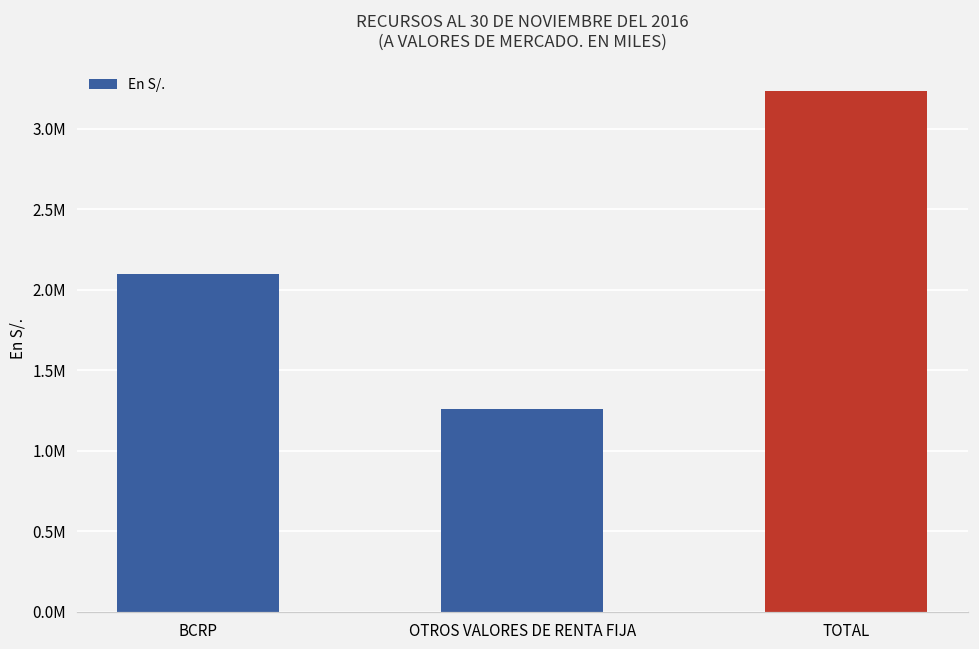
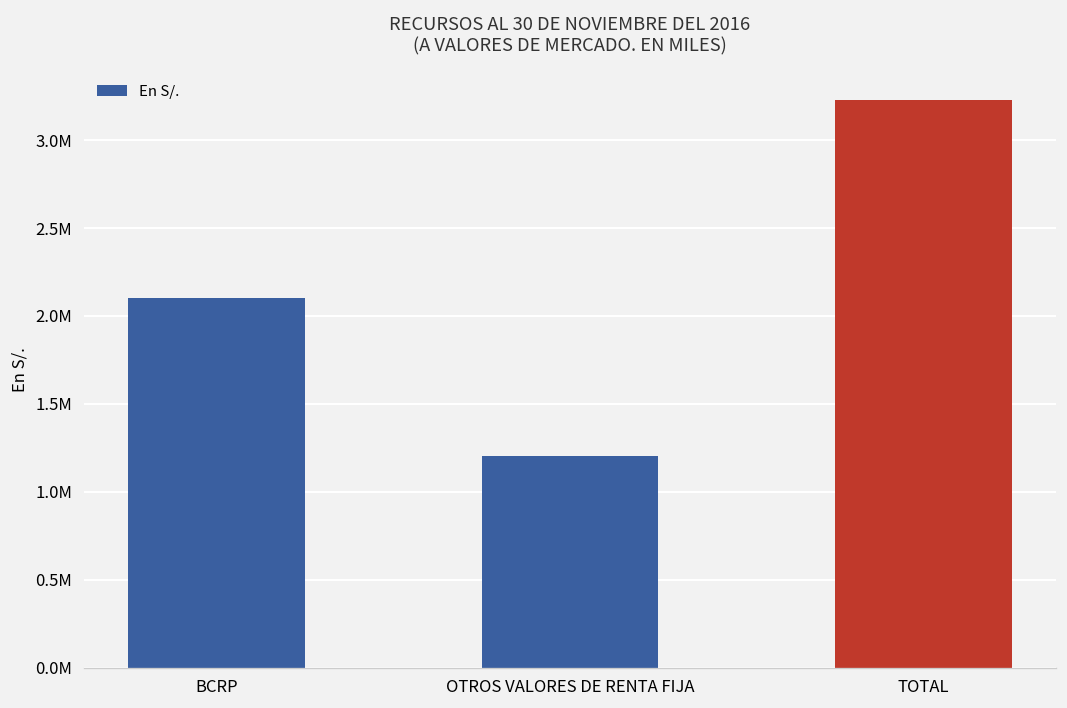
  {
    "BCRP": 2100000,
-   "OTROS VALORES DE RENTA FIJA": 1260000,
+   "OTROS VALORES DE RENTA FIJA": 1200000,
    "TOTAL": 3230000
  }
